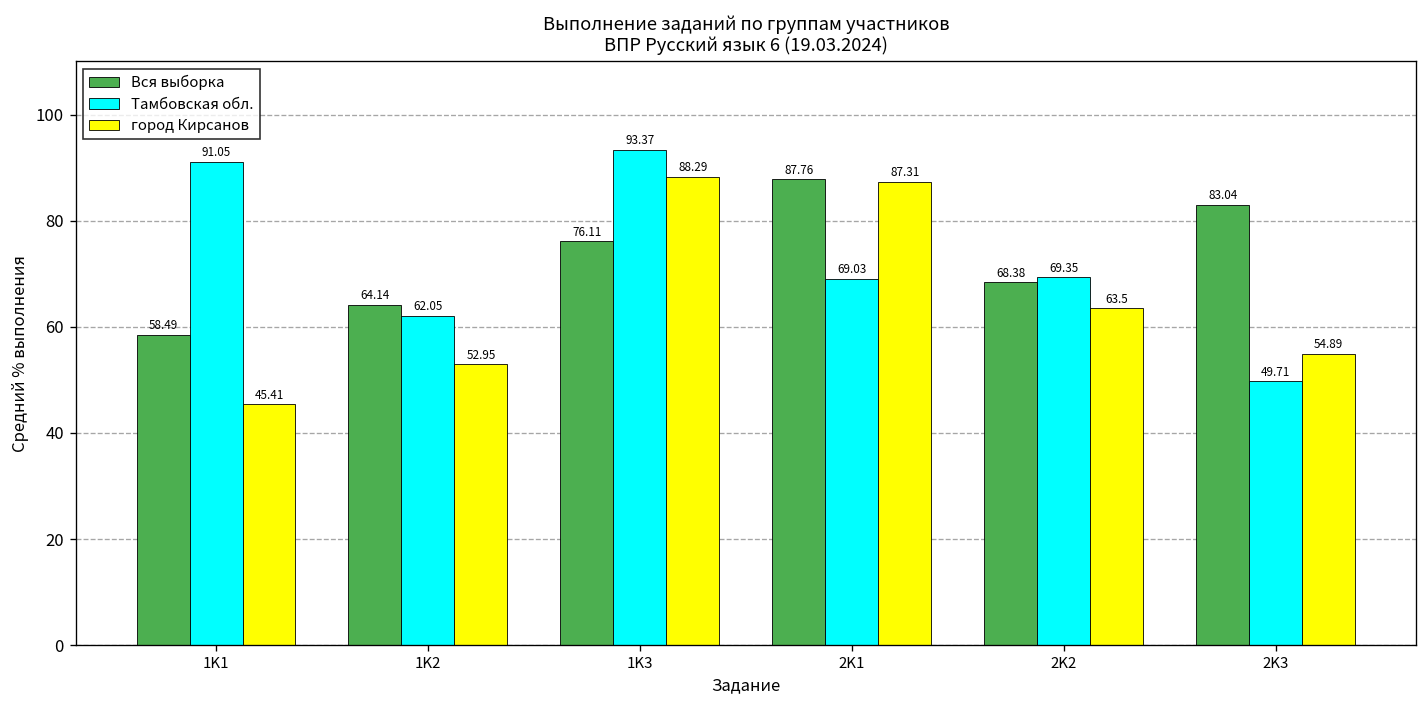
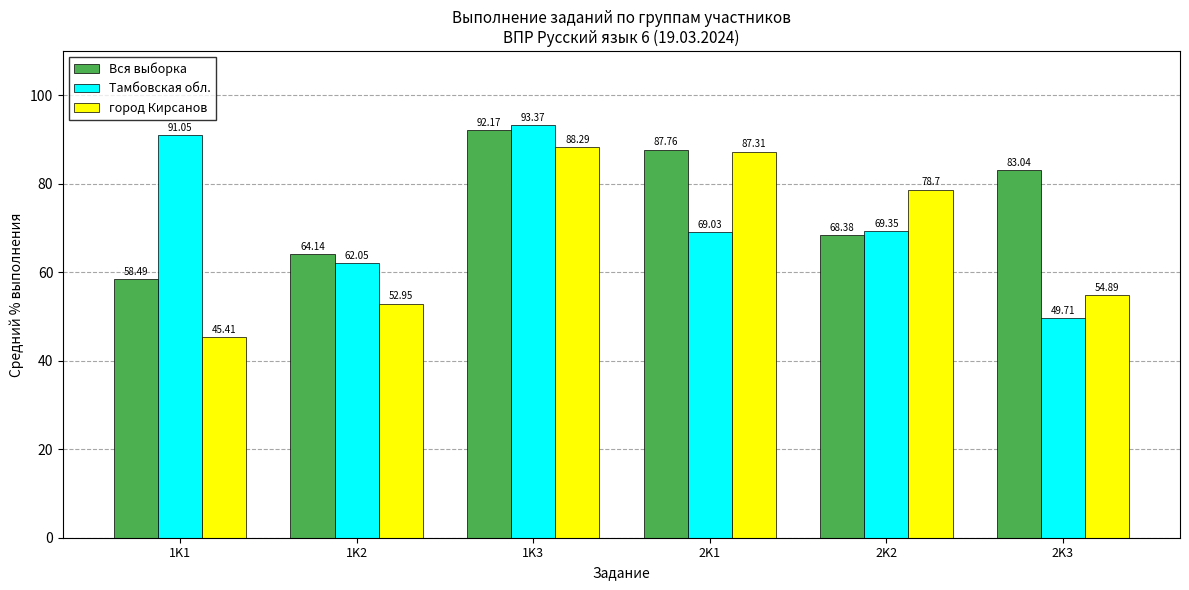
  {
    "Вся выборка": {
      "1K1": 58.49,
      "1K2": 64.14,
-     "1K3": 76.11,
+     "1K3": 92.17,
      "2K1": 87.76,
      "2K2": 68.38,
      "2K3": 83.04
    },
    "Тамбовская обл.": {
      "1K1": 91.05,
      "1K2": 62.05,
      "1K3": 93.37,
      "2K1": 69.03,
      "2K2": 69.35,
      "2K3": 49.71
    },
    "город Кирсанов": {
      "1K1": 45.41,
      "1K2": 52.95,
      "1K3": 88.29,
      "2K1": 87.31,
-     "2K2": 63.5,
+     "2K2": 78.7,
      "2K3": 54.89
    }
  }
